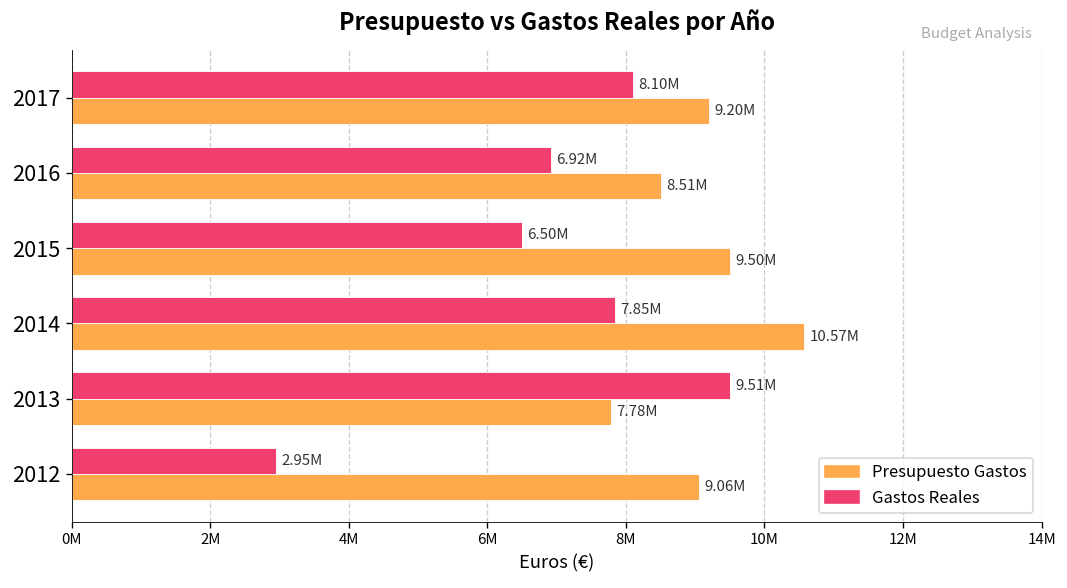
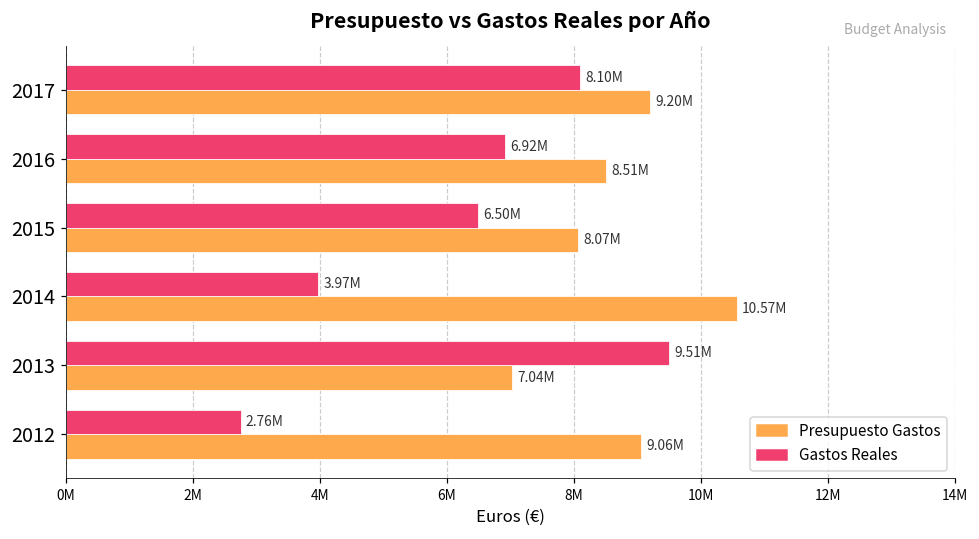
  {
    "Presupuesto Gastos": {
      "2017": "9.20M",
      "2016": "8.51M",
-     "2015": "9.50M",
+     "2015": "8.07M",
      "2014": "10.57M",
-     "2013": "7.78M",
+     "2013": "7.04M",
      "2012": "9.06M"
    },
    "Gastos Reales": {
      "2017": "8.10M",
      "2016": "6.92M",
      "2015": "6.50M",
-     "2014": "7.85M",
+     "2014": "3.97M",
      "2013": "9.51M",
-     "2012": "2.95M"
+     "2012": "2.76M"
    }
  }
